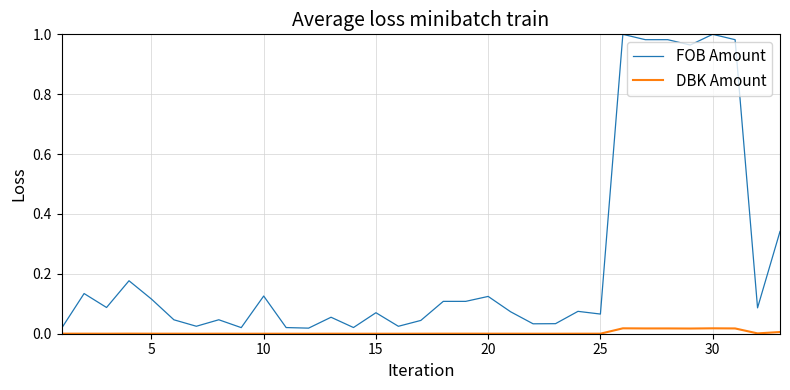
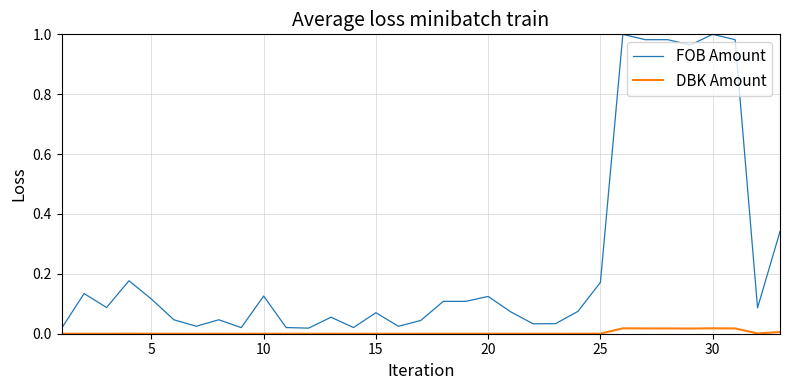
  {
    "FOB Amount": {
      "5": 0.12,
      "10": 0.13,
      "15": 0.07,
      "20": 0.12,
-     "25": 0.07,
+     "25": 0.17,
      "30": 1.00
    },
    "DBK Amount": {
      "5": 0.00,
      "10": 0.00,
      "15": 0.00,
      "20": 0.00,
      "25": 0.00,
      "30": 0.02
    }
  }
